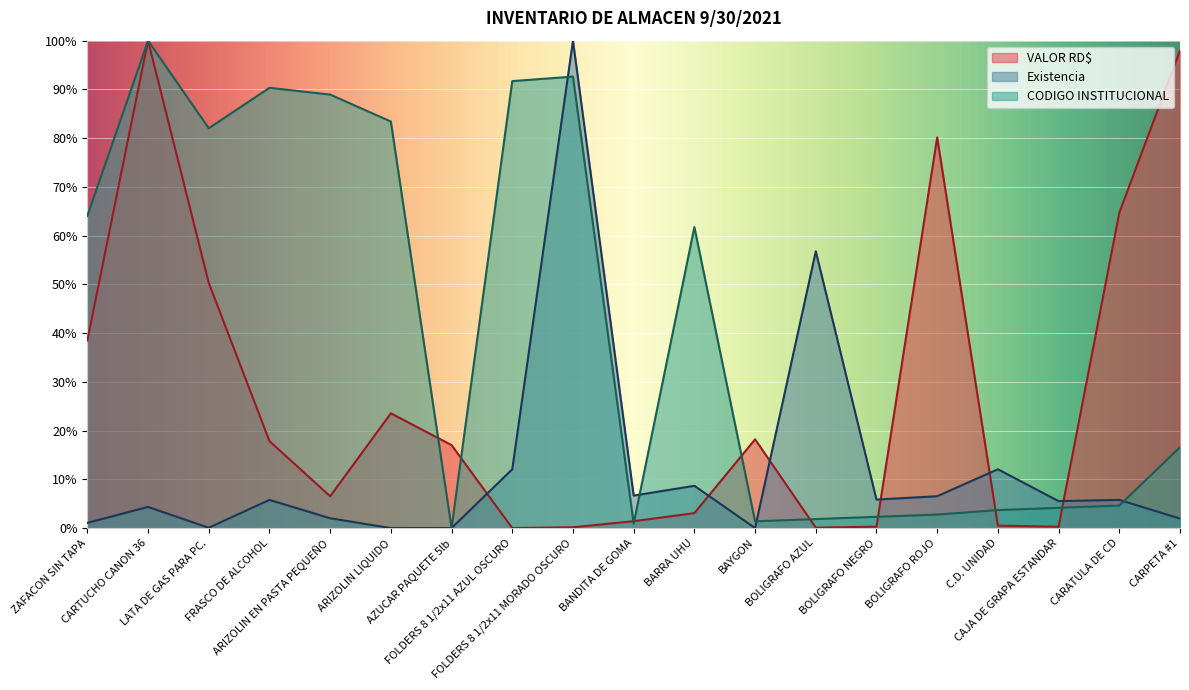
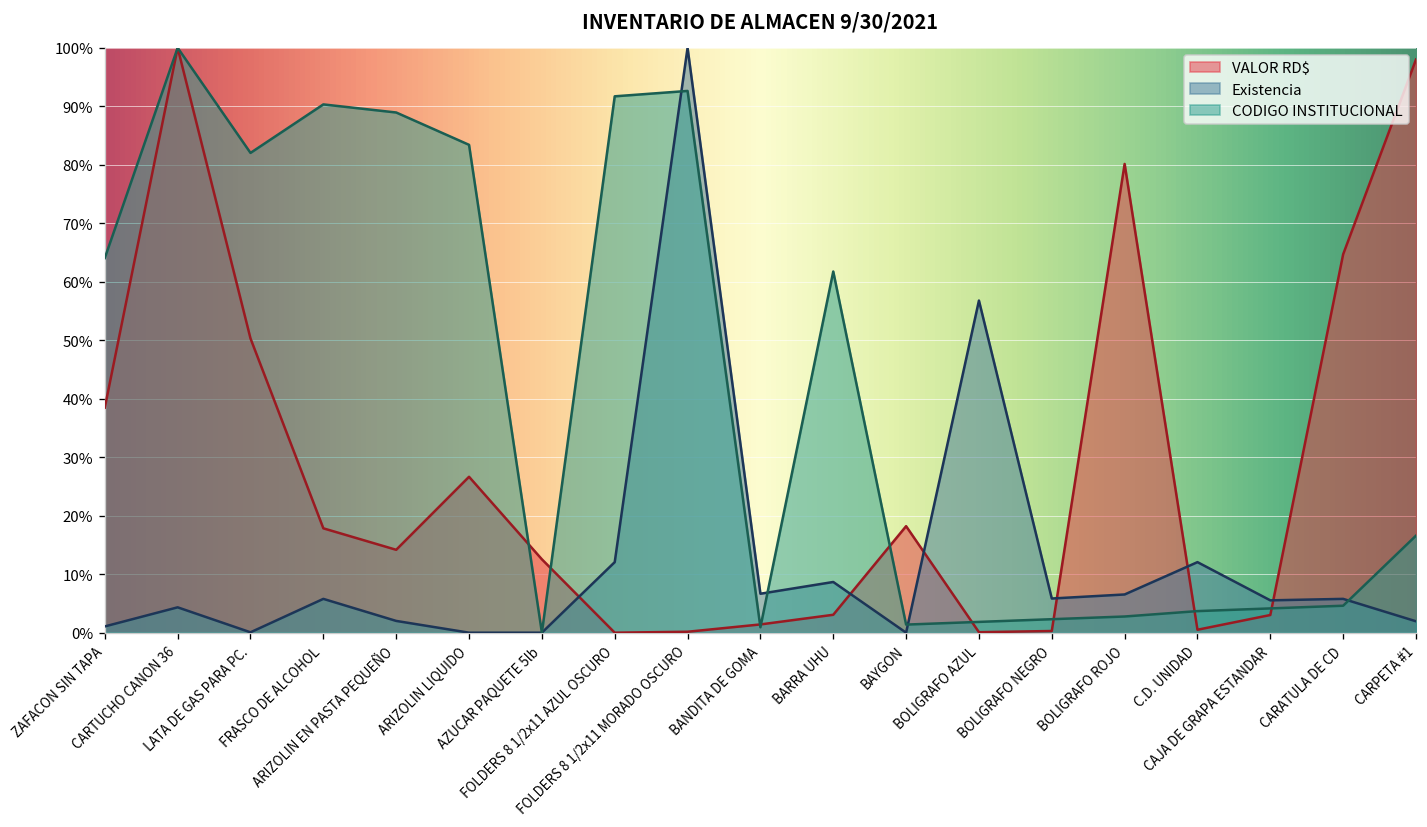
  {
    "VALOR RD$": {
      "ZAFACON SIN TAPA": "38%",
      "LATA DE GAS PARA PC.": "50%",
      "FRASCO DE ALCOHOL": "18%",
-     "ARIZOLIN EN PASTA PEQUEÑO": "7%",
-     "ARIZOLIN LIQUIDO": "24%",
-     "AZUCAR PAQUETE 5lb": "17%",
+     "ARIZOLIN EN PASTA PEQUEÑO": "14%",
+     "ARIZOLIN LIQUIDO": "27%",
+     "AZUCAR PAQUETE 5lb": "13%",
      "FOLDERS 8 1/2x11 AZUL OSCURO": "0%",
      "FOLDERS 8 1/2x11 MORADO OSCURO": "0%",
      "BARRA UHU": "3%",
      "BAYGON": "18%",
      "BOLIGRAFO AZUL": "0%",
      "BOLIGRAFO NEGRO": "0%",
      "BOLIGRAFO ROJO": "80%",
      "C.D. UNIDAD": "1%",
-     "CAJA DE GRAPA ESTANDAR": "0%",
+     "CAJA DE GRAPA ESTANDAR": "3%",
      "CARATULA DE CD": "65%",
      "CARPETA #1": "98%"
    }
  }
